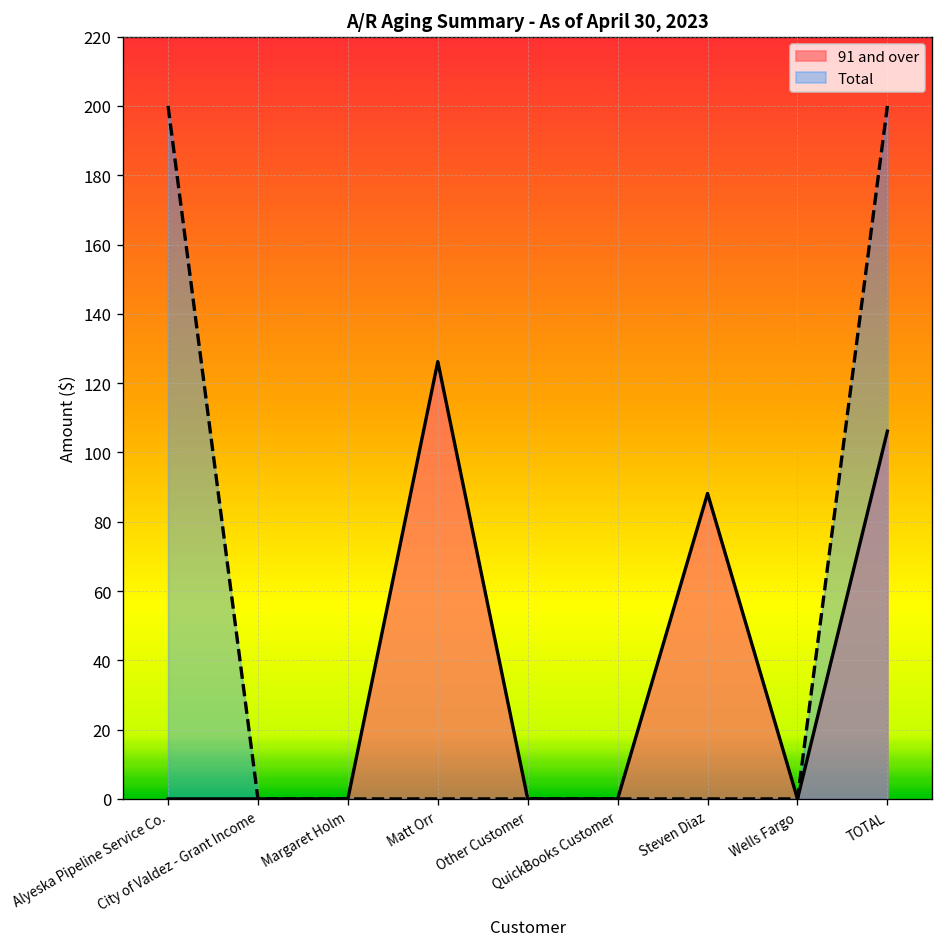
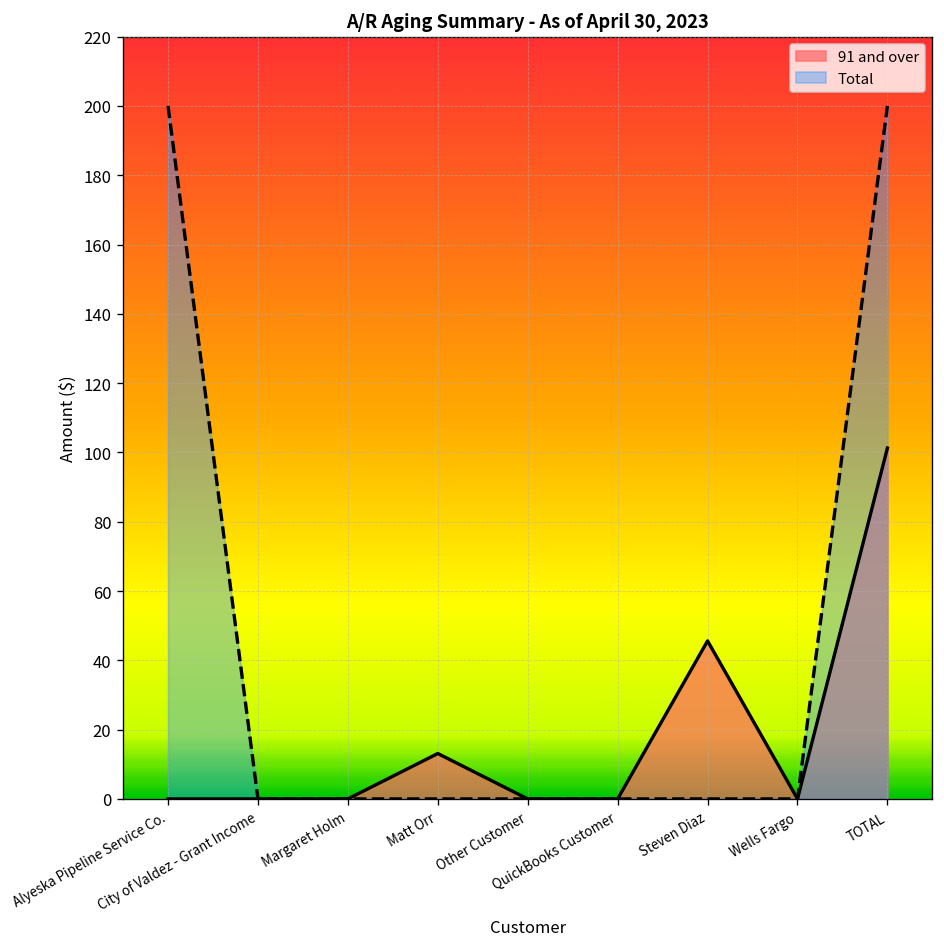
  {
    "91 and over": {
      "Alyeska Pipeline Service Co.": 0,
-     "Matt Orr": 126,
-     "Steven Diaz": 88,
-     "TOTAL": 106
+     "Matt Orr": 13,
+     "Steven Diaz": 46,
+     "TOTAL": 101
    },
    "Total": {
      "Alyeska Pipeline Service Co.": 200,
      "Matt Orr": 0,
      "Steven Diaz": 0,
      "TOTAL": 200
    }
  }
